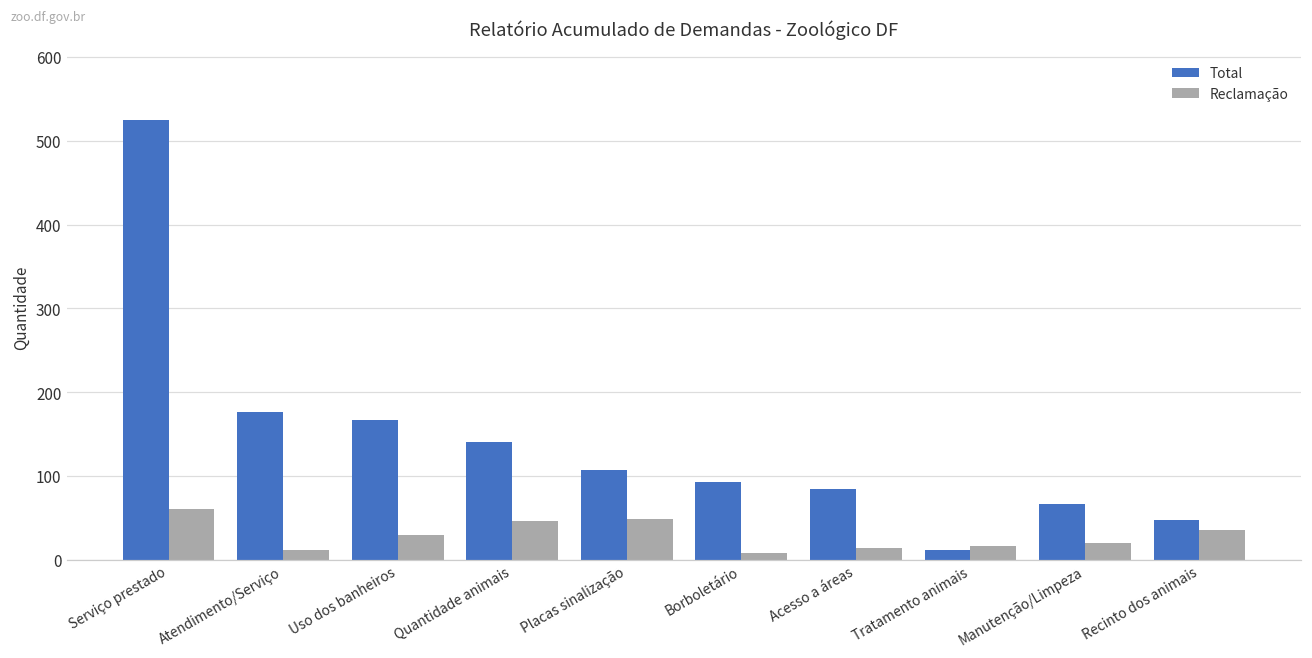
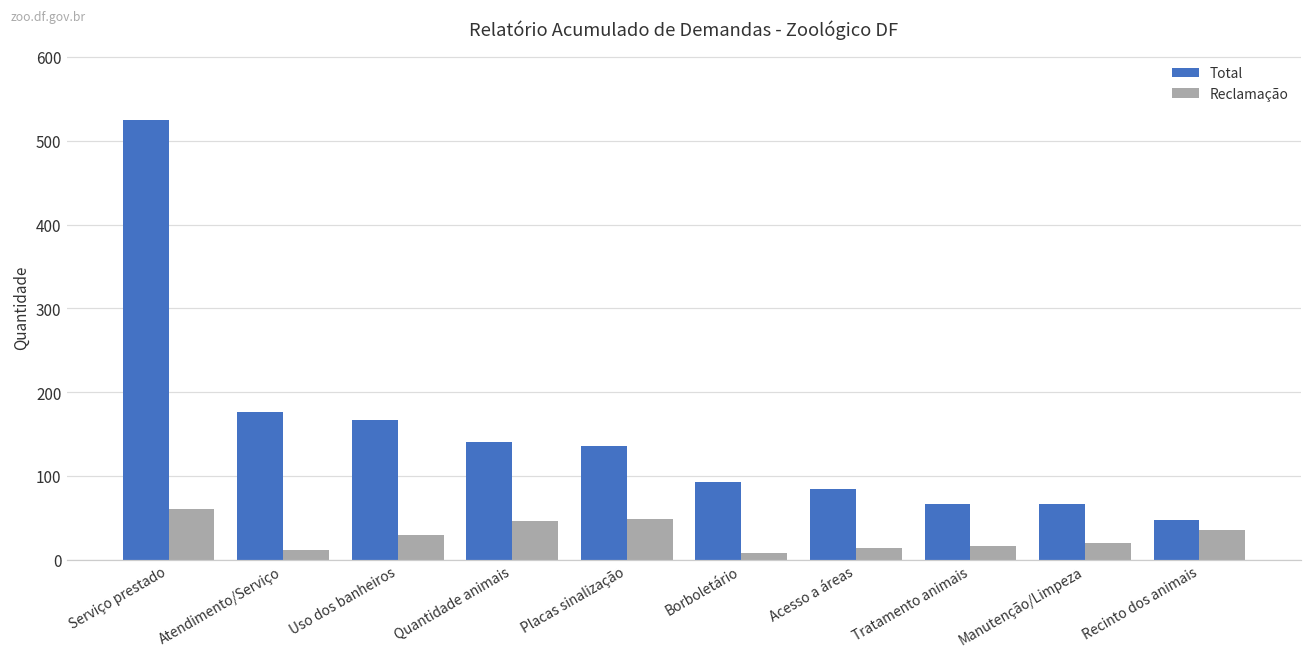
  {
    "Total": {
      "Serviço prestado": 530,
      "Atendimento/Serviço": 180,
      "Uso dos banheiros": 170,
      "Quantidade animais": 140,
-     "Placas sinalização": 110,
+     "Placas sinalização": 140,
      "Borboletário": 90,
      "Acesso a áreas": 80,
-     "Tratamento animais": 10,
+     "Tratamento animais": 70,
      "Manutenção/Limpeza": 70,
      "Recinto dos animais": 50
    },
    "Reclamação": {
      "Serviço prestado": 60,
      "Atendimento/Serviço": 10,
      "Uso dos banheiros": 30,
      "Quantidade animais": 50,
      "Placas sinalização": 50,
      "Borboletário": 10,
      "Acesso a áreas": 10,
      "Tratamento animais": 20,
      "Manutenção/Limpeza": 20,
      "Recinto dos animais": 40
    }
  }
